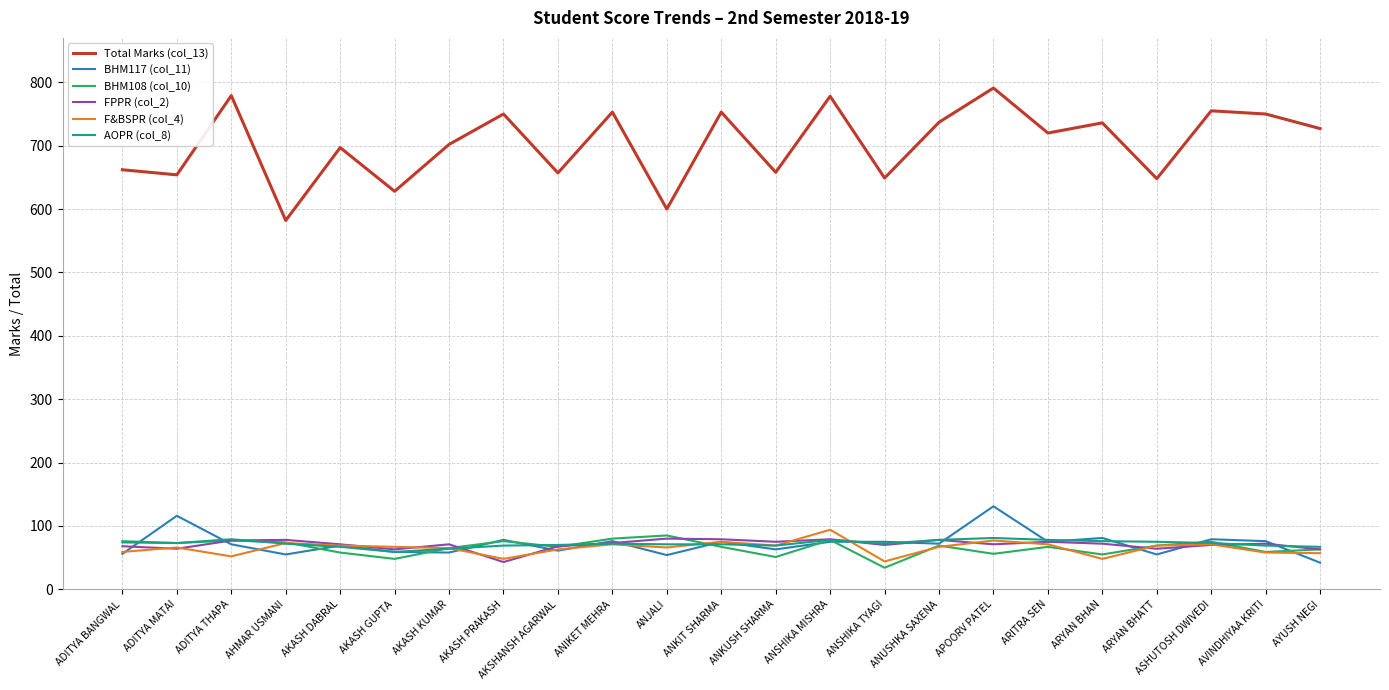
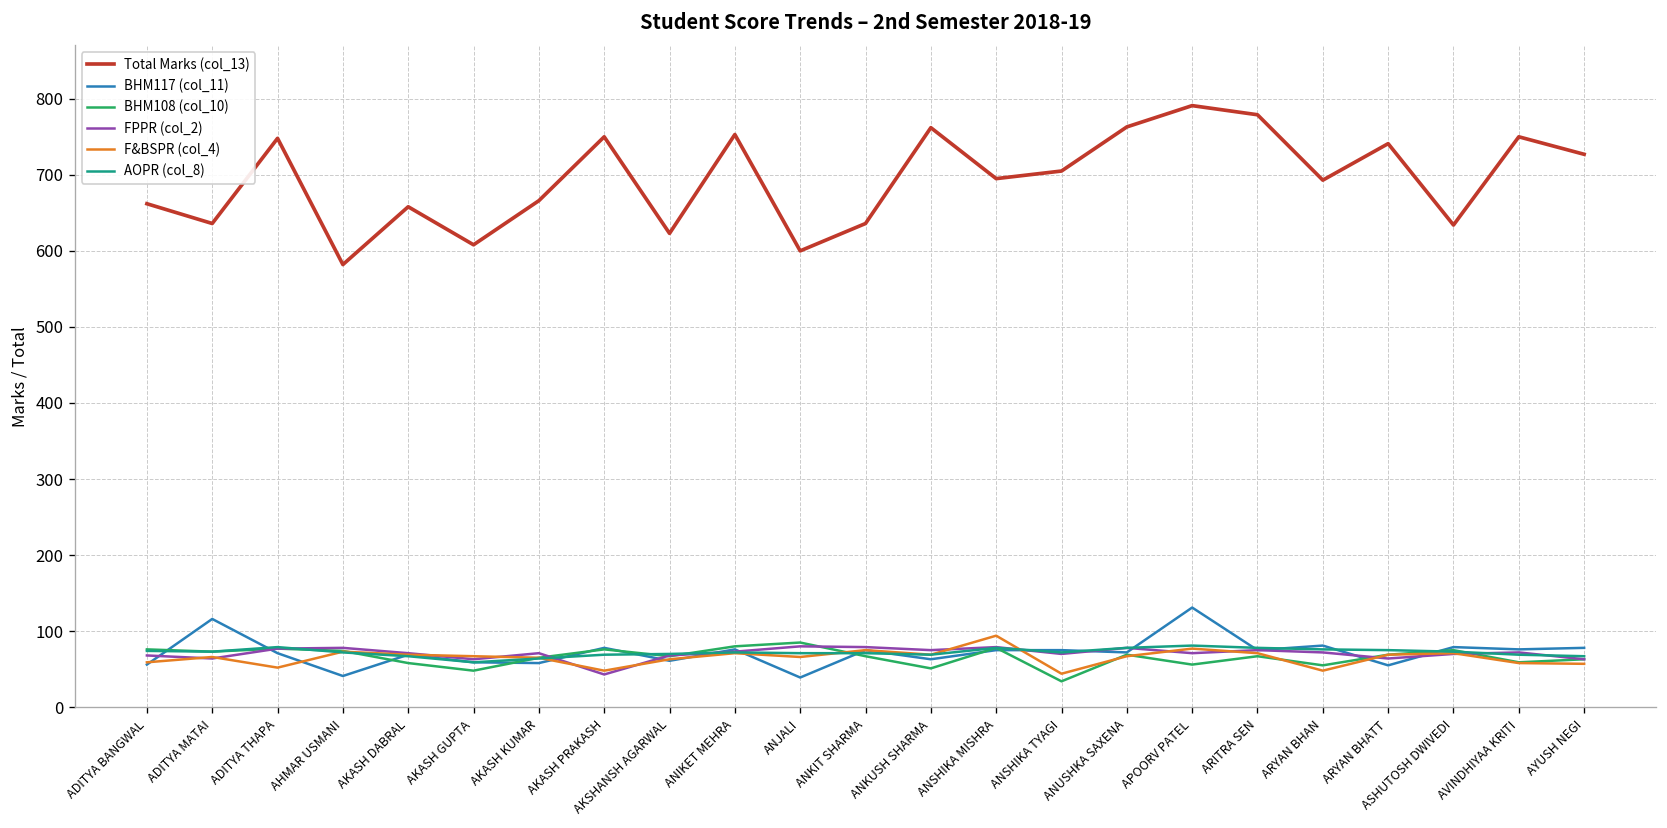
  {
    "Total Marks (col_13)": {
      "ADITYA BANGWAL": 660,
-     "ADITYA MATAI": 650,
-     "ADITYA THAPA": 780,
+     "ADITYA MATAI": 640,
+     "ADITYA THAPA": 750,
      "AHMAR USMANI": 580,
-     "AKASH DABRAL": 700,
-     "AKASH GUPTA": 630,
-     "AKASH KUMAR": 700,
+     "AKASH DABRAL": 660,
+     "AKASH GUPTA": 610,
+     "AKASH KUMAR": 670,
      "AKASH PRAKASH": 750,
-     "AKSHANSH AGARWAL": 660,
+     "AKSHANSH AGARWAL": 620,
      "ANIKET MEHRA": 750,
      "ANJALI": 600,
-     "ANKIT SHARMA": 750,
-     "ANKUSH SHARMA": 660,
-     "ANSHIKA MISHRA": 780,
-     "ANSHIKA TYAGI": 650,
-     "ANUSHKA SAXENA": 740,
+     "ANKIT SHARMA": 640,
+     "ANKUSH SHARMA": 760,
+     "ANSHIKA MISHRA": 700,
+     "ANSHIKA TYAGI": 710,
+     "ANUSHKA SAXENA": 760,
      "APOORV PATEL": 790,
-     "ARITRA SEN": 720,
-     "ARYAN BHAN": 740,
-     "ARYAN BHATT": 650,
-     "ASHUTOSH DWIVEDI": 760,
+     "ARITRA SEN": 780,
+     "ARYAN BHAN": 690,
+     "ARYAN BHATT": 740,
+     "ASHUTOSH DWIVEDI": 630,
      "AVINDHIYAA KRITI": 750,
      "AYUSH NEGI": 730
    },
    "BHM117 (col_11)": {
      "ADITYA MATAI": 120,
      "ADITYA THAPA": 70,
-     "AHMAR USMANI": 60,
+     "AHMAR USMANI": 40,
      "AKASH KUMAR": 60,
-     "ANJALI": 50,
+     "ANJALI": 40,
      "ANKUSH SHARMA": 60,
      "APOORV PATEL": 130,
      "ARYAN BHAN": 80,
      "ARYAN BHATT": 60,
      "ASHUTOSH DWIVEDI": 80,
      "AVINDHIYAA KRITI": 80,
-     "AYUSH NEGI": 40
+     "AYUSH NEGI": 80
    },
    "FPPR (col_2)": {
      "ADITYA BANGWAL": 70,
      "AKASH KUMAR": 70,
      "AKASH PRAKASH": 40,
      "ANJALI": 80,
      "ANKIT SHARMA": 80,
      "ANKUSH SHARMA": 80,
      "APOORV PATEL": 70,
      "ARYAN BHAN": 70,
      "ARYAN BHATT": 60
    },
    "F&BSPR (col_4)": {
      "ADITYA THAPA": 50,
      "AKASH PRAKASH": 50,
      "ANJALI": 70,
      "ANSHIKA MISHRA": 90,
      "ANSHIKA TYAGI": 40,
      "ARYAN BHAN": 50,
      "AYUSH NEGI": 60
    }
  }
